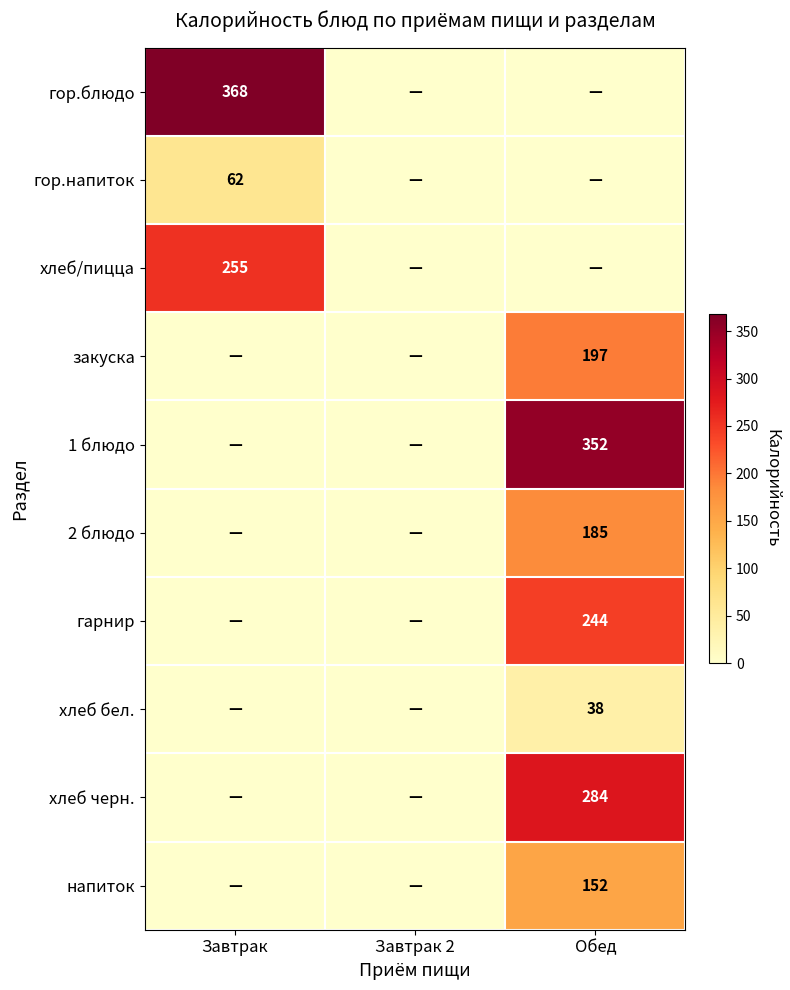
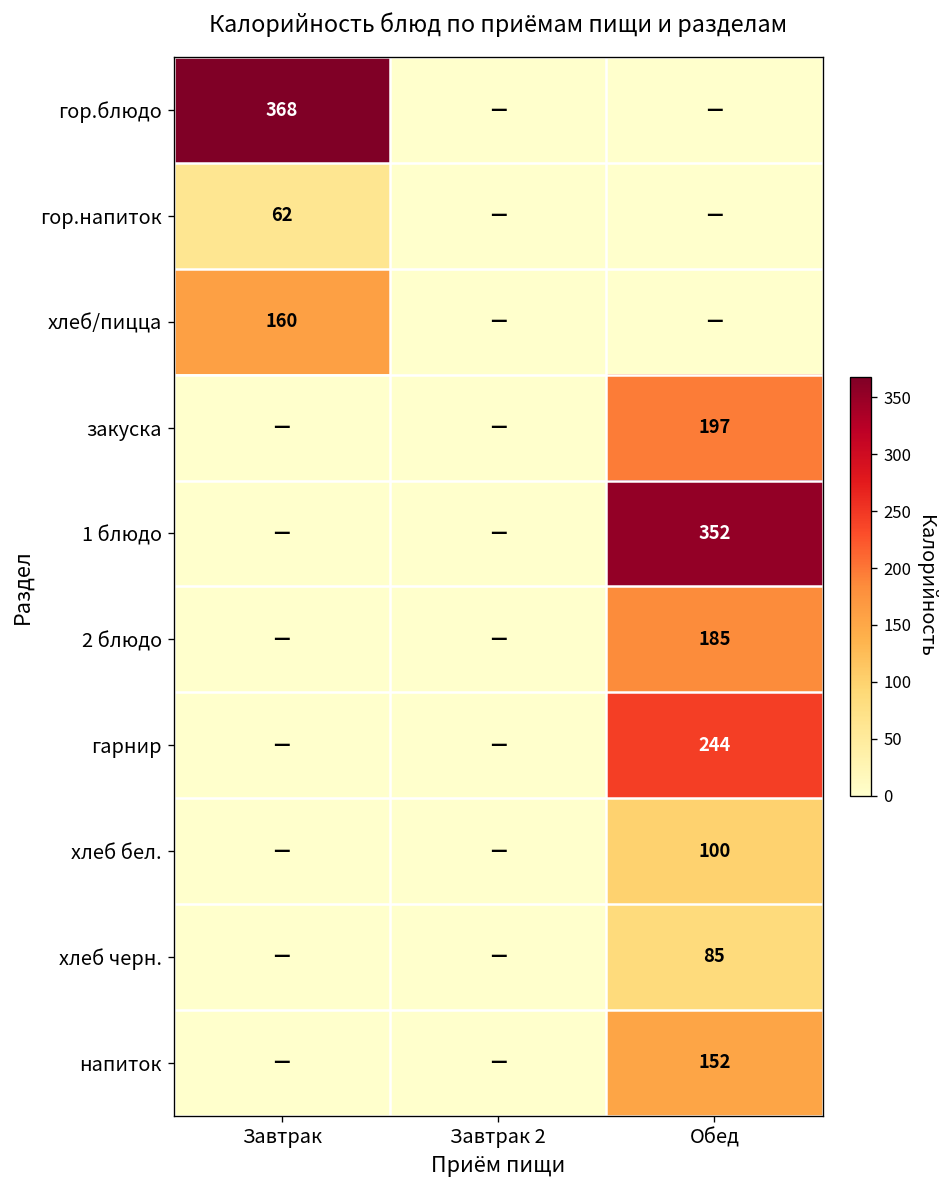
  {
    "гор.блюдо": {
      "Завтрак": 368
    },
    "гор.напиток": {
      "Завтрак": 62
    },
    "хлеб/пицца": {
-     "Завтрак": 255
+     "Завтрак": 160
    },
    "закуска": {
      "Обед": 197
    },
    "1 блюдо": {
      "Обед": 352
    },
    "2 блюдо": {
      "Обед": 185
    },
    "гарнир": {
      "Обед": 244
    },
    "хлеб бел.": {
-     "Обед": 38
+     "Обед": 100
    },
    "хлеб черн.": {
-     "Обед": 284
+     "Обед": 85
    },
    "напиток": {
      "Обед": 152
    }
  }
